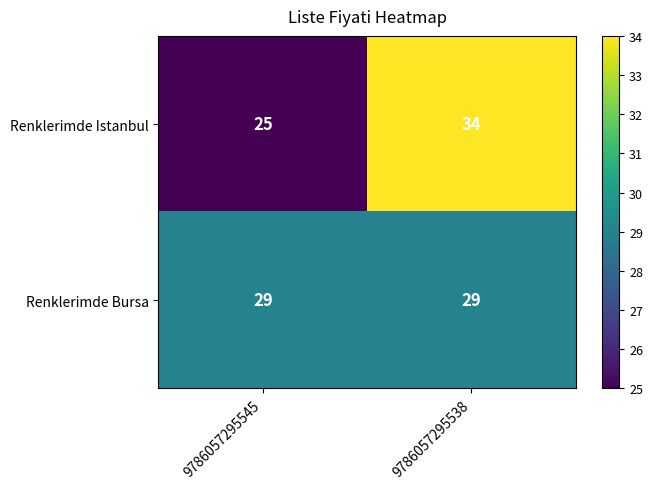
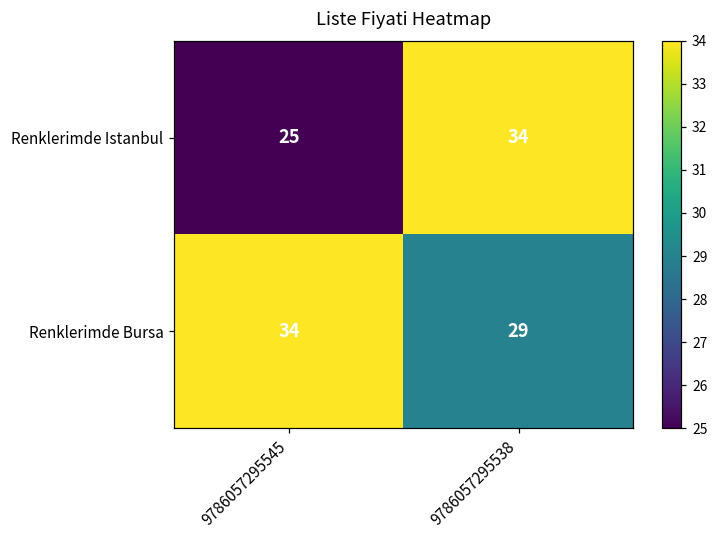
  {
    "Renklerimde Istanbul": {
      "9786057295545": 25,
      "9786057295538": 34
    },
    "Renklerimde Bursa": {
-     "9786057295545": 29,
+     "9786057295545": 34,
      "9786057295538": 29
    }
  }
